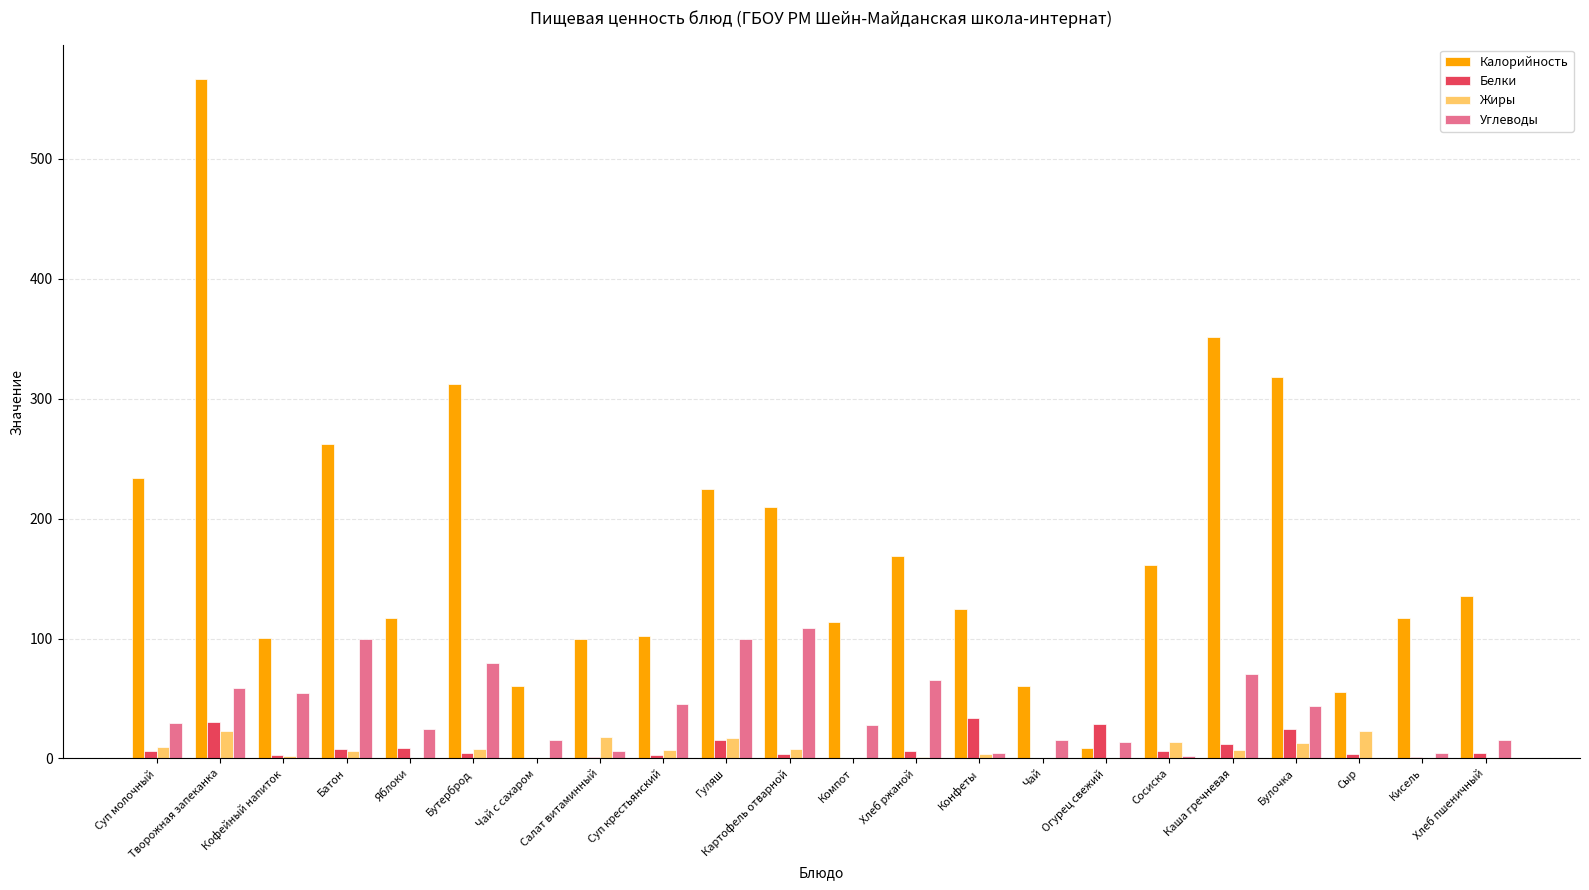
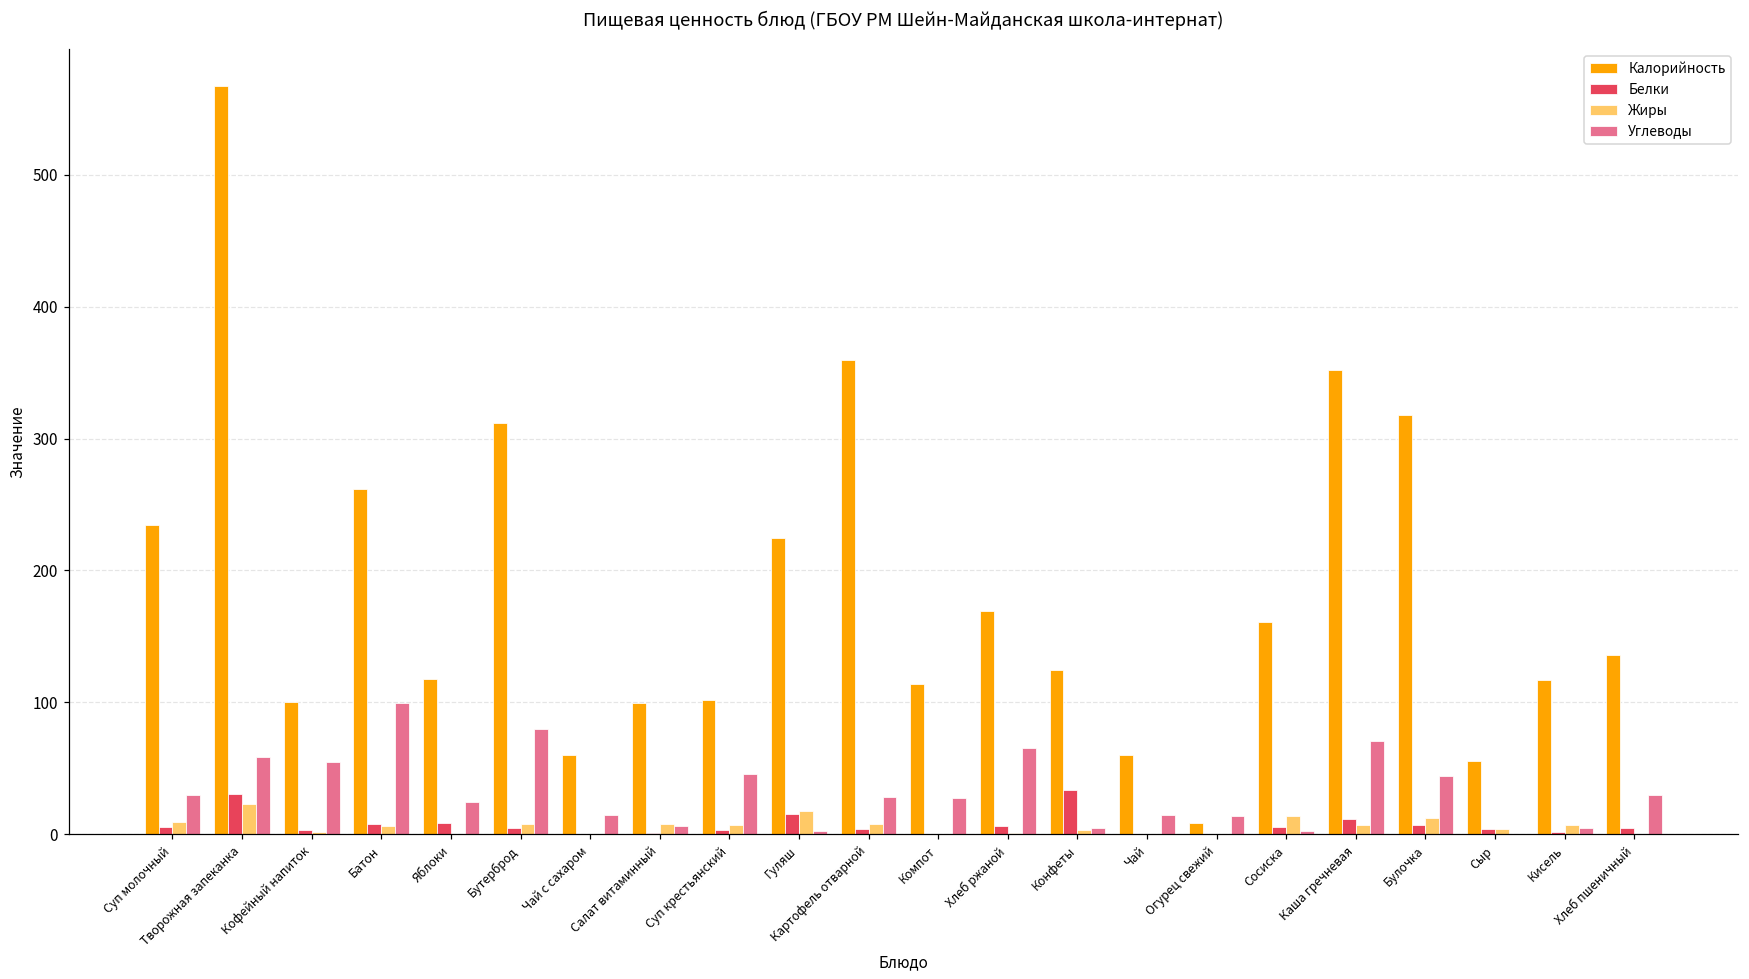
  {
    "Калорийность": {
      "Суп молочный": 234,
      "Творожная запеканка": 567,
      "Кофейный напиток": 101,
      "Батон": 262,
      "Яблоки": 118,
      "Бутерброд": 312,
      "Чай с сахаром": 60,
      "Салат витаминный": 99,
      "Суп крестьянский": 102,
      "Гуляш": 225,
-     "Картофель отварной": 210,
+     "Картофель отварной": 360,
      "Компот": 114,
      "Хлеб ржаной": 169,
      "Конфеты": 124,
      "Чай": 60,
      "Огурец свежий": 8,
      "Сосиска": 161,
      "Каша гречневая": 352,
      "Булочка": 318,
      "Сыр": 56,
      "Кисель": 117,
      "Хлеб пшеничный": 136
    },
    "Белки": {
      "Суп молочный": 6,
      "Творожная запеканка": 31,
      "Кофейный напиток": 3,
      "Батон": 8,
      "Яблоки": 8,
      "Бутерброд": 5,
      "Суп крестьянский": 3,
      "Гуляш": 15,
      "Картофель отварной": 4,
      "Хлеб ржаной": 7,
      "Конфеты": 34,
-     "Огурец свежий": 29,
+     "Огурец свежий": 0,
      "Сосиска": 6,
      "Каша гречневая": 12,
-     "Булочка": 25,
+     "Булочка": 7,
      "Сыр": 4,
      "Хлеб пшеничный": 5
    },
    "Жиры": {
      "Суп молочный": 9,
      "Творожная запеканка": 23,
      "Батон": 6,
      "Яблоки": 0,
      "Бутерброд": 8,
      "Чай с сахаром": 0,
-     "Салат витаминный": 18,
+     "Салат витаминный": 8,
      "Суп крестьянский": 7,
      "Гуляш": 17,
      "Картофель отварной": 8,
      "Компот": 0,
      "Конфеты": 3,
      "Чай": 0,
      "Огурец свежий": 0,
      "Сосиска": 14,
      "Каша гречневая": 7,
      "Булочка": 13,
-     "Сыр": 23,
-     "Кисель": 0
+     "Сыр": 4,
+     "Кисель": 7
    },
    "Углеводы": {
      "Суп молочный": 30,
      "Творожная запеканка": 59,
      "Кофейный напиток": 55,
      "Батон": 100,
      "Яблоки": 25,
      "Бутерброд": 80,
      "Чай с сахаром": 15,
      "Салат витаминный": 7,
      "Суп крестьянский": 45,
-     "Гуляш": 100,
-     "Картофель отварной": 109,
+     "Гуляш": 3,
+     "Картофель отварной": 28,
      "Компот": 28,
      "Хлеб ржаной": 66,
      "Конфеты": 5,
      "Чай": 15,
      "Огурец свежий": 14,
      "Сосиска": 2,
      "Каша гречневая": 71,
      "Булочка": 44,
      "Сыр": 0,
      "Кисель": 5,
-     "Хлеб пшеничный": 15
+     "Хлеб пшеничный": 30
    }
  }
